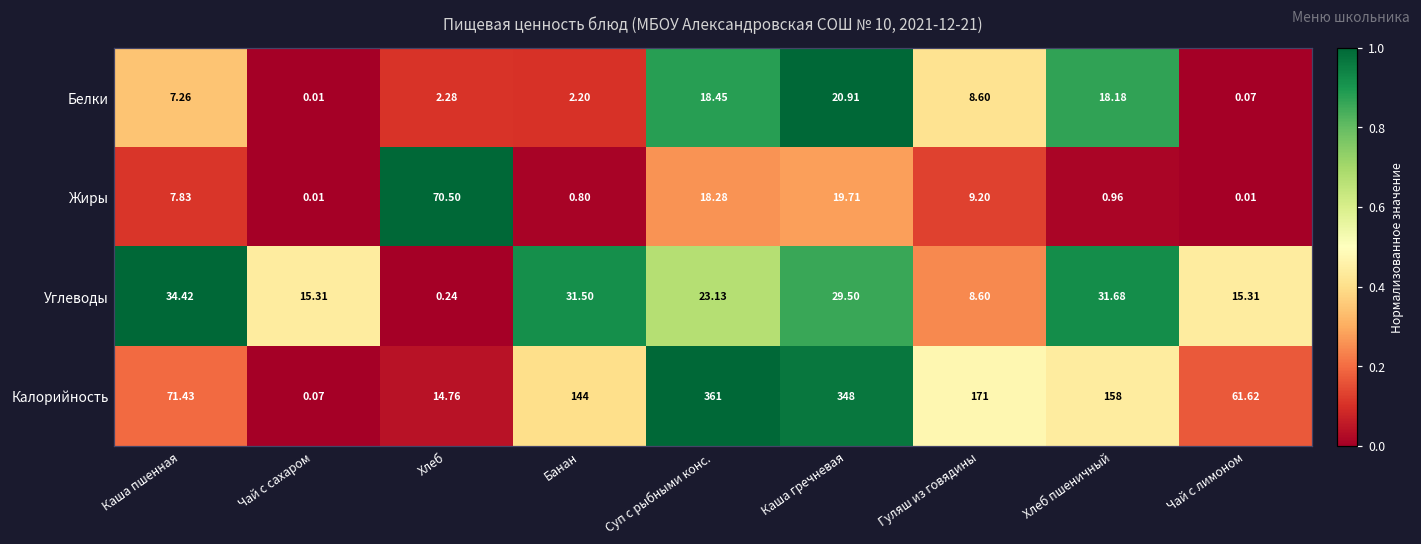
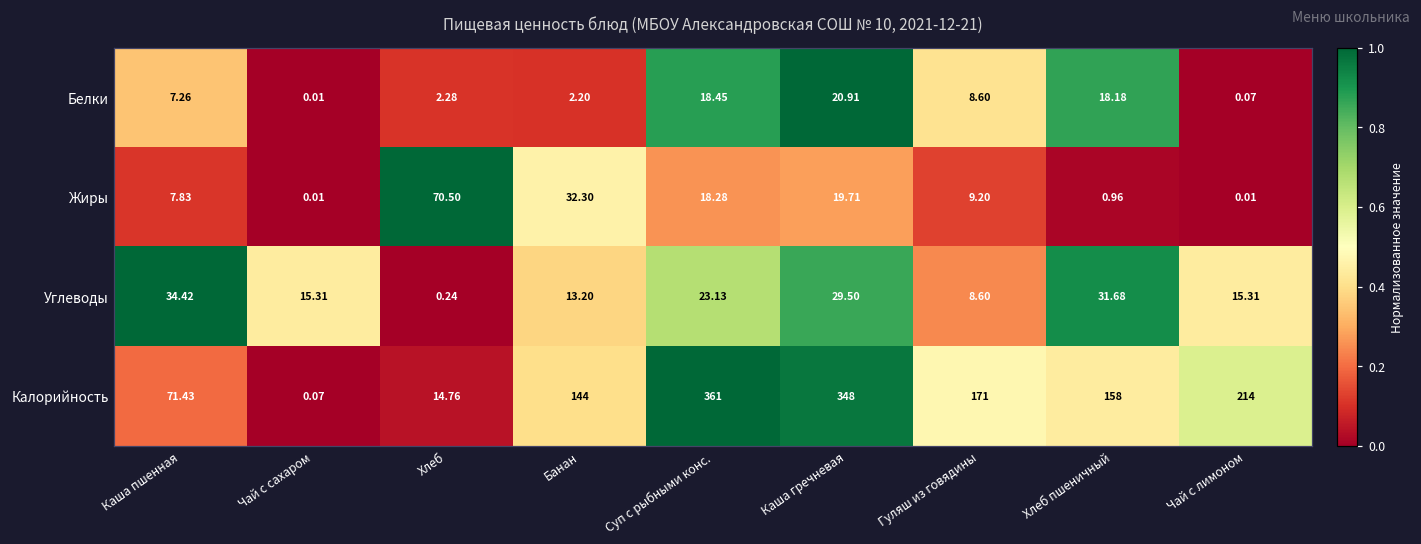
  {
    "Белки": {
      "Каша пшенная": 7.26,
      "Чай с сахаром": 0.01,
      "Хлеб": 2.28,
      "Банан": 2.20,
      "Суп с рыбными конс.": 18.45,
      "Каша гречневая": 20.91,
      "Гуляш из говядины": 8.60,
      "Хлеб пшеничный": 18.18,
      "Чай с лимоном": 0.07
    },
    "Жиры": {
      "Каша пшенная": 7.83,
      "Чай с сахаром": 0.01,
      "Хлеб": 70.50,
-     "Банан": 0.80,
+     "Банан": 32.30,
      "Суп с рыбными конс.": 18.28,
      "Каша гречневая": 19.71,
      "Гуляш из говядины": 9.20,
      "Хлеб пшеничный": 0.96,
      "Чай с лимоном": 0.01
    },
    "Углеводы": {
      "Каша пшенная": 34.42,
      "Чай с сахаром": 15.31,
      "Хлеб": 0.24,
-     "Банан": 31.50,
+     "Банан": 13.20,
      "Суп с рыбными конс.": 23.13,
      "Каша гречневая": 29.50,
      "Гуляш из говядины": 8.60,
      "Хлеб пшеничный": 31.68,
      "Чай с лимоном": 15.31
    },
    "Калорийность": {
      "Каша пшенная": 71.43,
      "Чай с сахаром": 0.07,
      "Хлеб": 14.76,
      "Банан": 144,
      "Суп с рыбными конс.": 361,
      "Каша гречневая": 348,
      "Гуляш из говядины": 171,
      "Хлеб пшеничный": 158,
-     "Чай с лимоном": 61.62
+     "Чай с лимоном": 214
    }
  }
